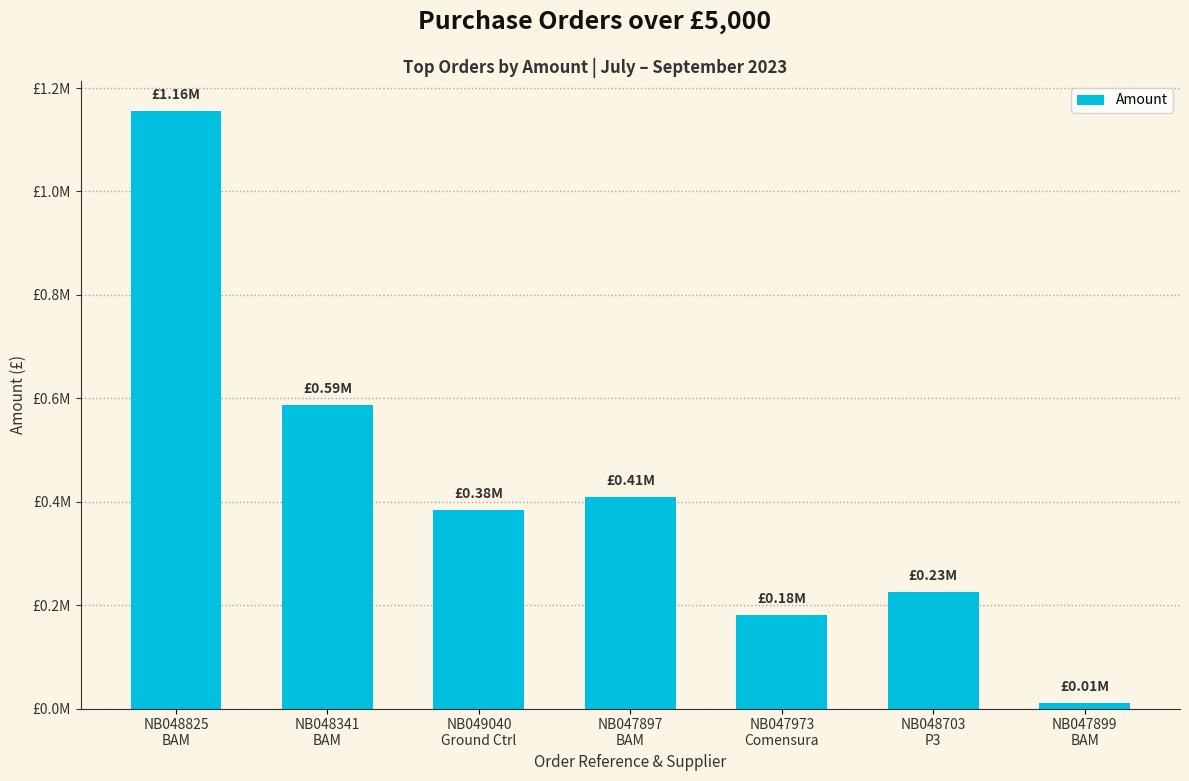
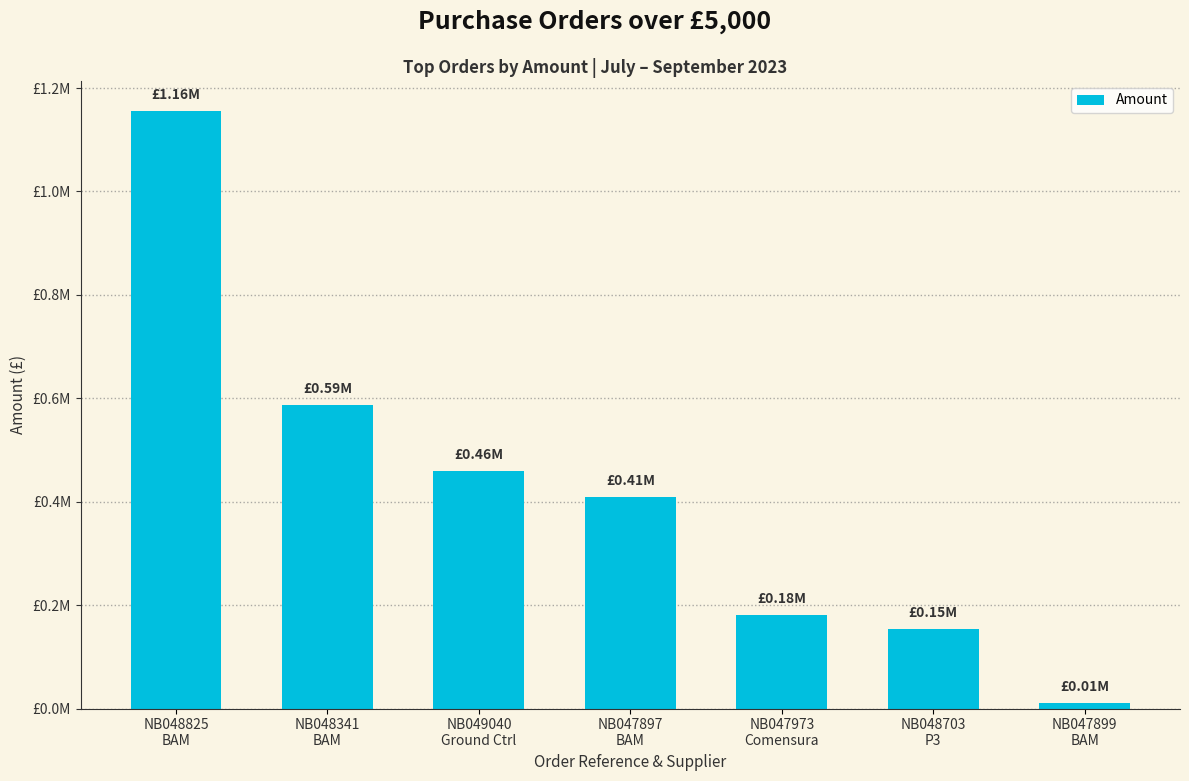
  {
    "NB048825 BAM": "£1.16M",
    "NB048341 BAM": "£0.59M",
-   "NB049040 Ground Ctrl": "£0.38M",
+   "NB049040 Ground Ctrl": "£0.46M",
    "NB047897 BAM": "£0.41M",
    "NB047973 Comensura": "£0.18M",
-   "NB048703 P3": "£0.23M",
+   "NB048703 P3": "£0.15M",
    "NB047899 BAM": "£0.01M"
  }
